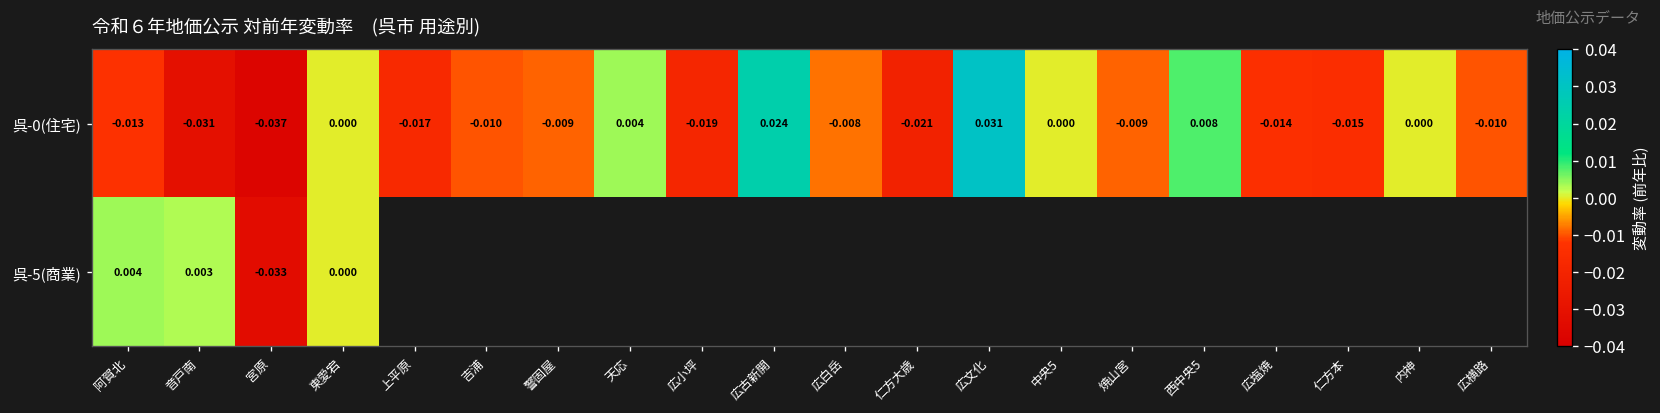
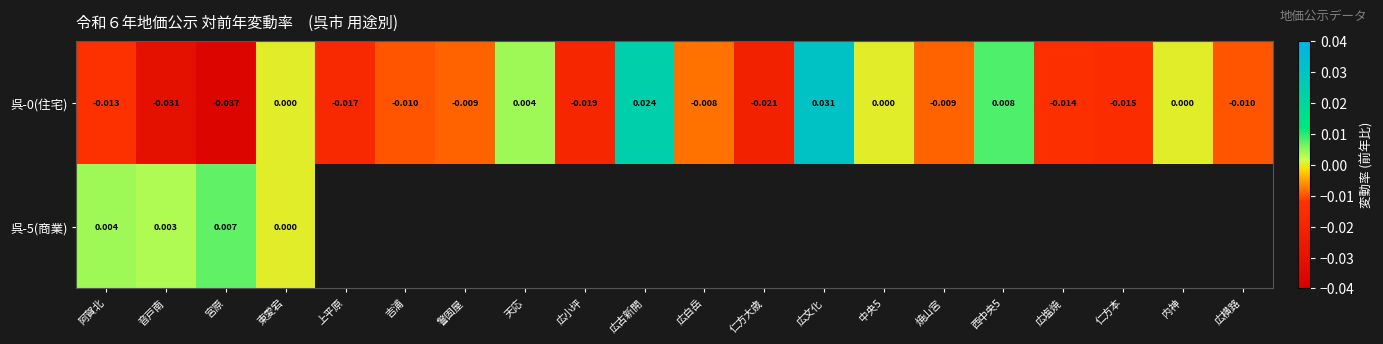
  {
    "呉-0(住宅)": {
      "阿賀北": -0.013,
      "音戸南": -0.031,
      "宮原": -0.037,
      "東愛宕": 0.000,
      "上平原": -0.017,
      "吉浦": -0.010,
      "警固屋": -0.009,
      "天応": 0.004,
      "広小坪": -0.019,
      "広古新開": 0.024,
      "広白岳": -0.008,
      "仁方大歳": -0.021,
      "広文化": 0.031,
      "中央5": 0.000,
      "焼山宮": -0.009,
      "西中央5": 0.008,
      "広塩焼": -0.014,
      "仁方本": -0.015,
      "内神": 0.000,
      "広横路": -0.010
    },
    "呉-5(商業)": {
      "阿賀北": 0.004,
      "音戸南": 0.003,
-     "宮原": -0.033,
+     "宮原": 0.007,
      "東愛宕": 0.000
    }
  }
